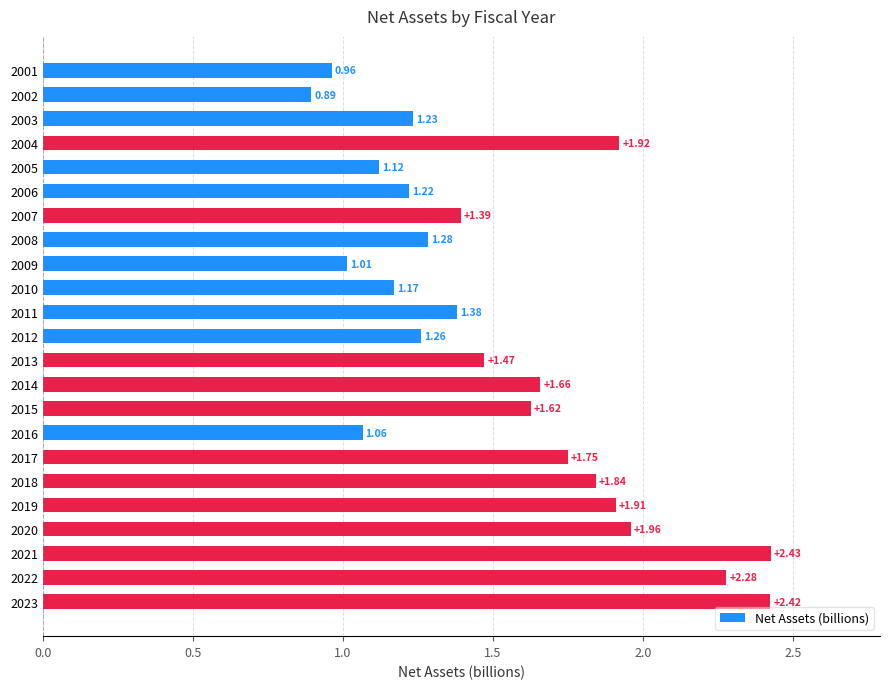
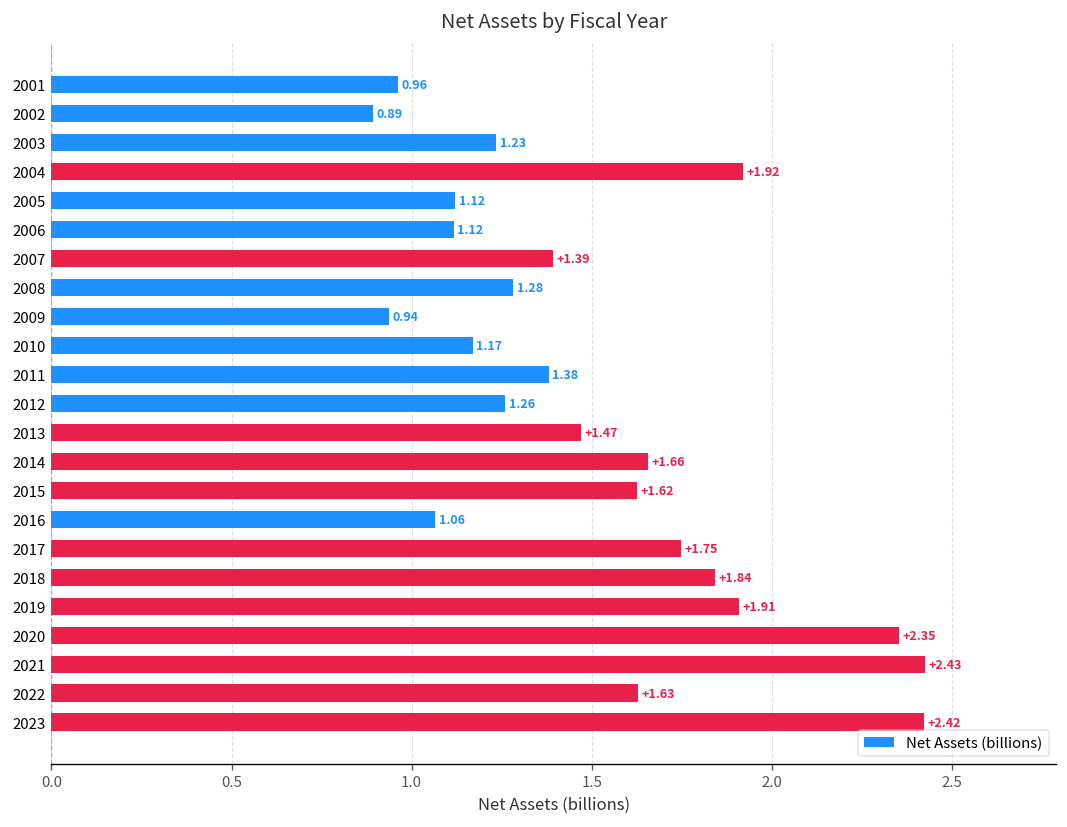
  {
    "2001": "0.96",
    "2002": "0.89",
    "2003": "1.23",
    "2004": "+1.92",
    "2005": "1.12",
-   "2006": "1.22",
+   "2006": "1.12",
    "2007": "+1.39",
    "2008": "1.28",
-   "2009": "1.01",
+   "2009": "0.94",
    "2010": "1.17",
    "2011": "1.38",
    "2012": "1.26",
    "2013": "+1.47",
    "2014": "+1.66",
    "2015": "+1.62",
    "2016": "1.06",
    "2017": "+1.75",
    "2018": "+1.84",
    "2019": "+1.91",
-   "2020": "+1.96",
+   "2020": "+2.35",
    "2021": "+2.43",
-   "2022": "+2.28",
+   "2022": "+1.63",
    "2023": "+2.42"
  }
